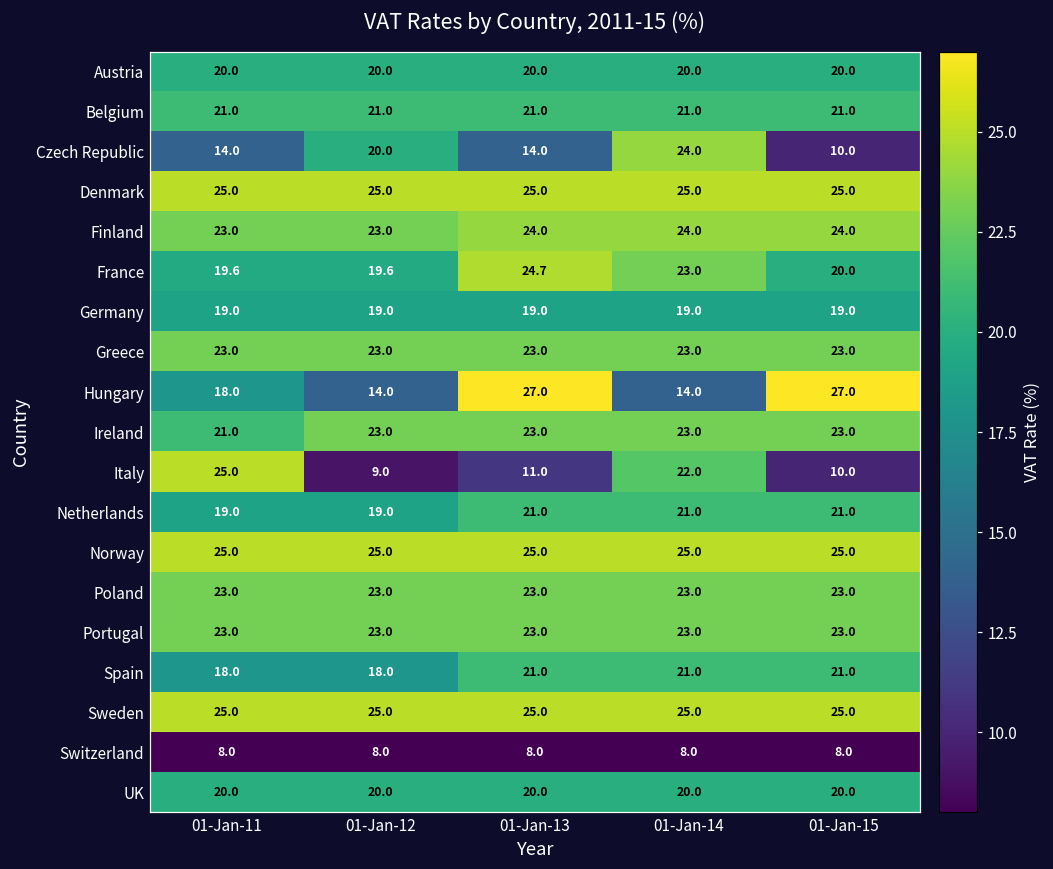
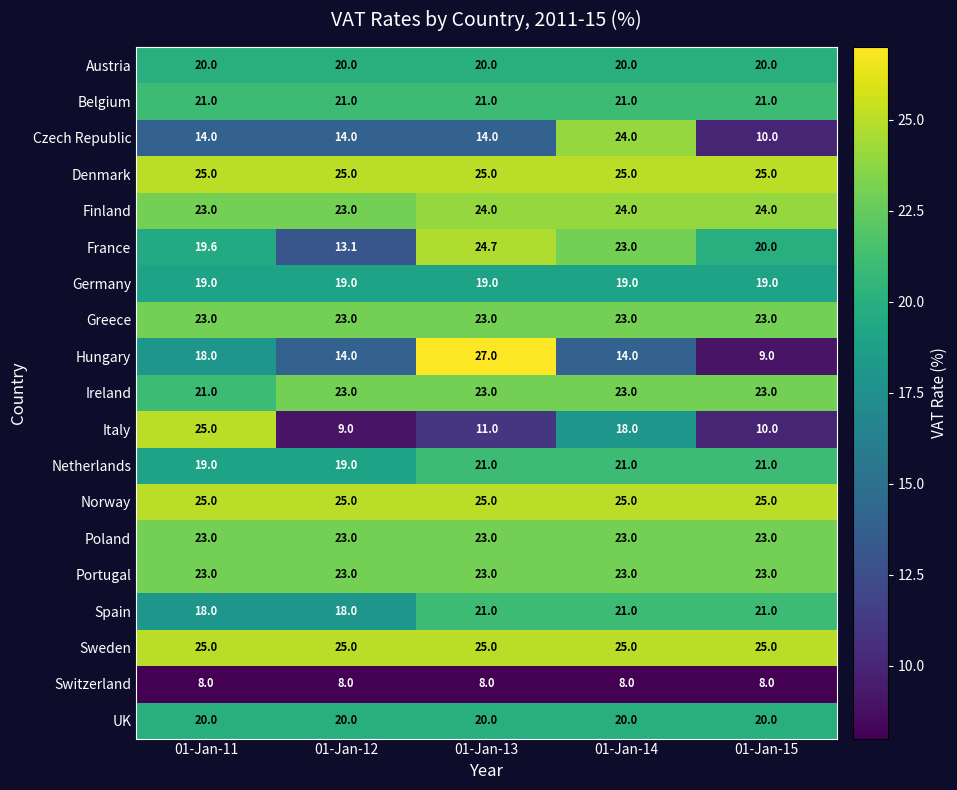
  {
    "Austria": {
      "01-Jan-11": 20.0,
      "01-Jan-12": 20.0,
      "01-Jan-13": 20.0,
      "01-Jan-14": 20.0,
      "01-Jan-15": 20.0
    },
    "Belgium": {
      "01-Jan-11": 21.0,
      "01-Jan-12": 21.0,
      "01-Jan-13": 21.0,
      "01-Jan-14": 21.0,
      "01-Jan-15": 21.0
    },
    "Czech Republic": {
      "01-Jan-11": 14.0,
-     "01-Jan-12": 20.0,
+     "01-Jan-12": 14.0,
      "01-Jan-13": 14.0,
      "01-Jan-14": 24.0,
      "01-Jan-15": 10.0
    },
    "Denmark": {
      "01-Jan-11": 25.0,
      "01-Jan-12": 25.0,
      "01-Jan-13": 25.0,
      "01-Jan-14": 25.0,
      "01-Jan-15": 25.0
    },
    "Finland": {
      "01-Jan-11": 23.0,
      "01-Jan-12": 23.0,
      "01-Jan-13": 24.0,
      "01-Jan-14": 24.0,
      "01-Jan-15": 24.0
    },
    "France": {
      "01-Jan-11": 19.6,
-     "01-Jan-12": 19.6,
+     "01-Jan-12": 13.1,
      "01-Jan-13": 24.7,
      "01-Jan-14": 23.0,
      "01-Jan-15": 20.0
    },
    "Germany": {
      "01-Jan-11": 19.0,
      "01-Jan-12": 19.0,
      "01-Jan-13": 19.0,
      "01-Jan-14": 19.0,
      "01-Jan-15": 19.0
    },
    "Greece": {
      "01-Jan-11": 23.0,
      "01-Jan-12": 23.0,
      "01-Jan-13": 23.0,
      "01-Jan-14": 23.0,
      "01-Jan-15": 23.0
    },
    "Hungary": {
      "01-Jan-11": 18.0,
      "01-Jan-12": 14.0,
      "01-Jan-13": 27.0,
      "01-Jan-14": 14.0,
-     "01-Jan-15": 27.0
+     "01-Jan-15": 9.0
    },
    "Ireland": {
      "01-Jan-11": 21.0,
      "01-Jan-12": 23.0,
      "01-Jan-13": 23.0,
      "01-Jan-14": 23.0,
      "01-Jan-15": 23.0
    },
    "Italy": {
      "01-Jan-11": 25.0,
      "01-Jan-12": 9.0,
      "01-Jan-13": 11.0,
-     "01-Jan-14": 22.0,
+     "01-Jan-14": 18.0,
      "01-Jan-15": 10.0
    },
    "Netherlands": {
      "01-Jan-11": 19.0,
      "01-Jan-12": 19.0,
      "01-Jan-13": 21.0,
      "01-Jan-14": 21.0,
      "01-Jan-15": 21.0
    },
    "Norway": {
      "01-Jan-11": 25.0,
      "01-Jan-12": 25.0,
      "01-Jan-13": 25.0,
      "01-Jan-14": 25.0,
      "01-Jan-15": 25.0
    },
    "Poland": {
      "01-Jan-11": 23.0,
      "01-Jan-12": 23.0,
      "01-Jan-13": 23.0,
      "01-Jan-14": 23.0,
      "01-Jan-15": 23.0
    },
    "Portugal": {
      "01-Jan-11": 23.0,
      "01-Jan-12": 23.0,
      "01-Jan-13": 23.0,
      "01-Jan-14": 23.0,
      "01-Jan-15": 23.0
    },
    "Spain": {
      "01-Jan-11": 18.0,
      "01-Jan-12": 18.0,
      "01-Jan-13": 21.0,
      "01-Jan-14": 21.0,
      "01-Jan-15": 21.0
    },
    "Sweden": {
      "01-Jan-11": 25.0,
      "01-Jan-12": 25.0,
      "01-Jan-13": 25.0,
      "01-Jan-14": 25.0,
      "01-Jan-15": 25.0
    },
    "Switzerland": {
      "01-Jan-11": 8.0,
      "01-Jan-12": 8.0,
      "01-Jan-13": 8.0,
      "01-Jan-14": 8.0,
      "01-Jan-15": 8.0
    },
    "UK": {
      "01-Jan-11": 20.0,
      "01-Jan-12": 20.0,
      "01-Jan-13": 20.0,
      "01-Jan-14": 20.0,
      "01-Jan-15": 20.0
    }
  }
